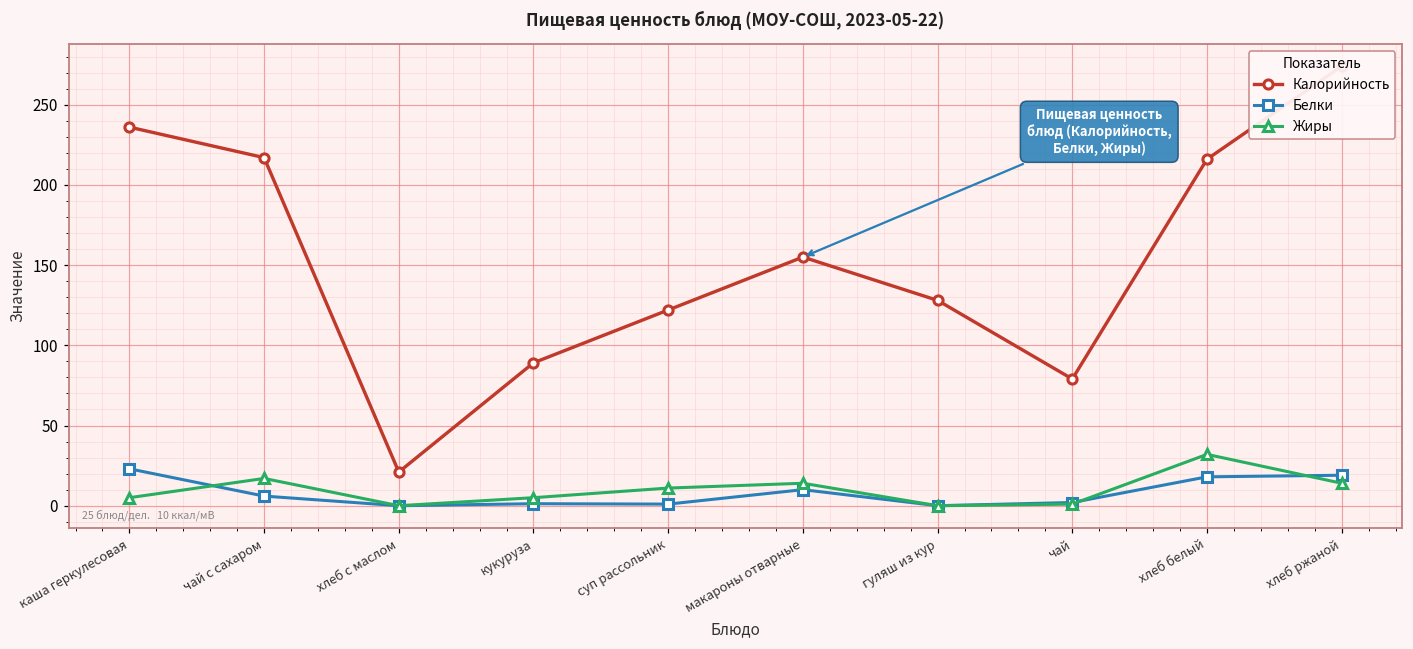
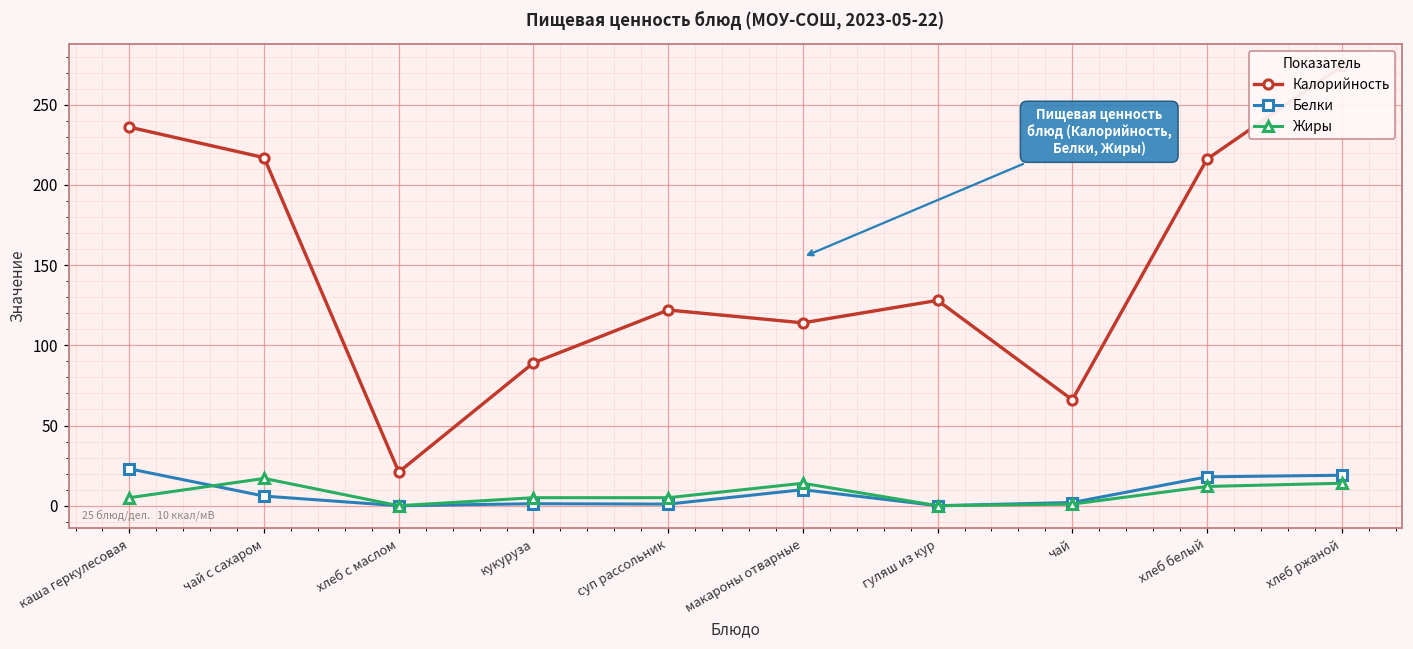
  {
    "Калорийность": {
      "каша геркулесовая": 236,
      "чай с сахаром": 217,
      "хлеб с маслом": 21,
      "кукуруза": 89,
      "суп рассольник": 122,
-     "макароны отварные": 155,
+     "макароны отварные": 114,
      "гуляш из кур": 128,
-     "чай": 79,
+     "чай": 66,
      "хлеб белый": 216
    },
    "Белки": {
      "каша геркулесовая": 23,
      "чай с сахаром": 6,
      "кукуруза": 1,
      "суп рассольник": 1,
      "макароны отварные": 10,
      "хлеб белый": 18,
      "хлеб ржаной": 19
    },
    "Жиры": {
      "чай с сахаром": 17,
      "кукуруза": 5,
-     "суп рассольник": 11,
+     "суп рассольник": 5,
      "макароны отварные": 14,
-     "хлеб белый": 32,
+     "хлеб белый": 12,
      "хлеб ржаной": 14
    }
  }
